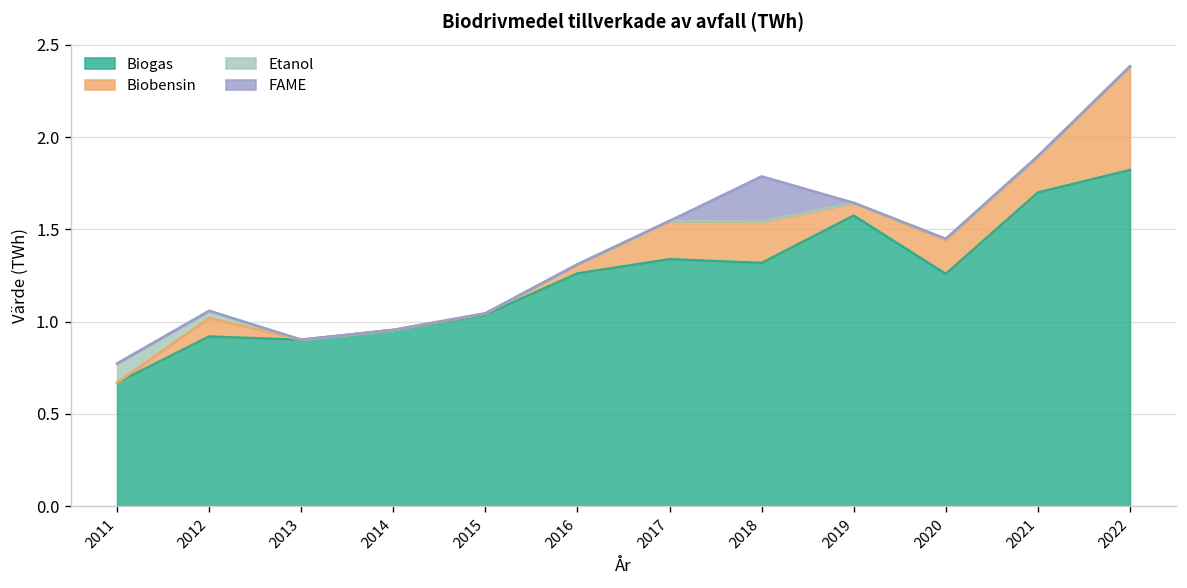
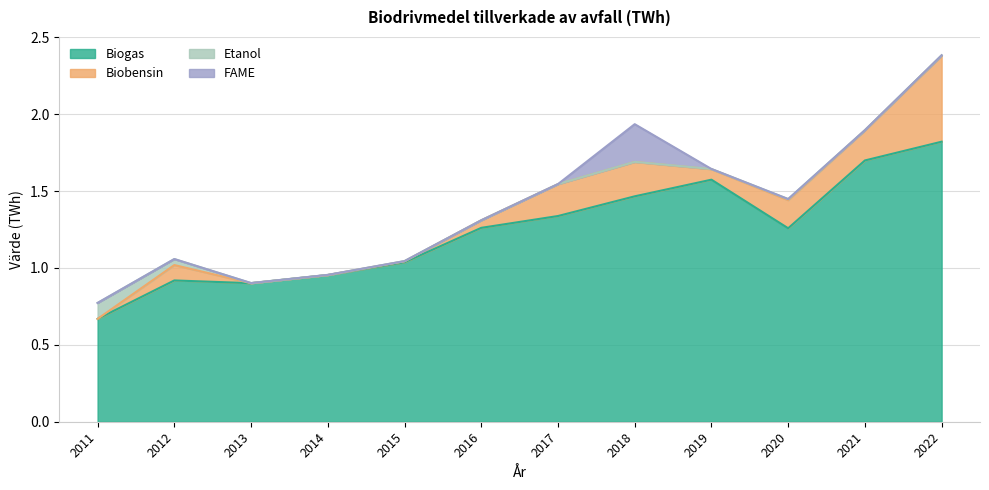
  {
    "Biogas": {
      "2012": 0.92,
      "2016": 1.26,
      "2017": 1.34,
-     "2018": 1.32,
+     "2018": 1.47,
      "2019": 1.57,
      "2020": 1.26,
      "2021": 1.70,
      "2022": 1.82
    },
    "Biobensin": {
      "2012": 0.10
    }
  }
